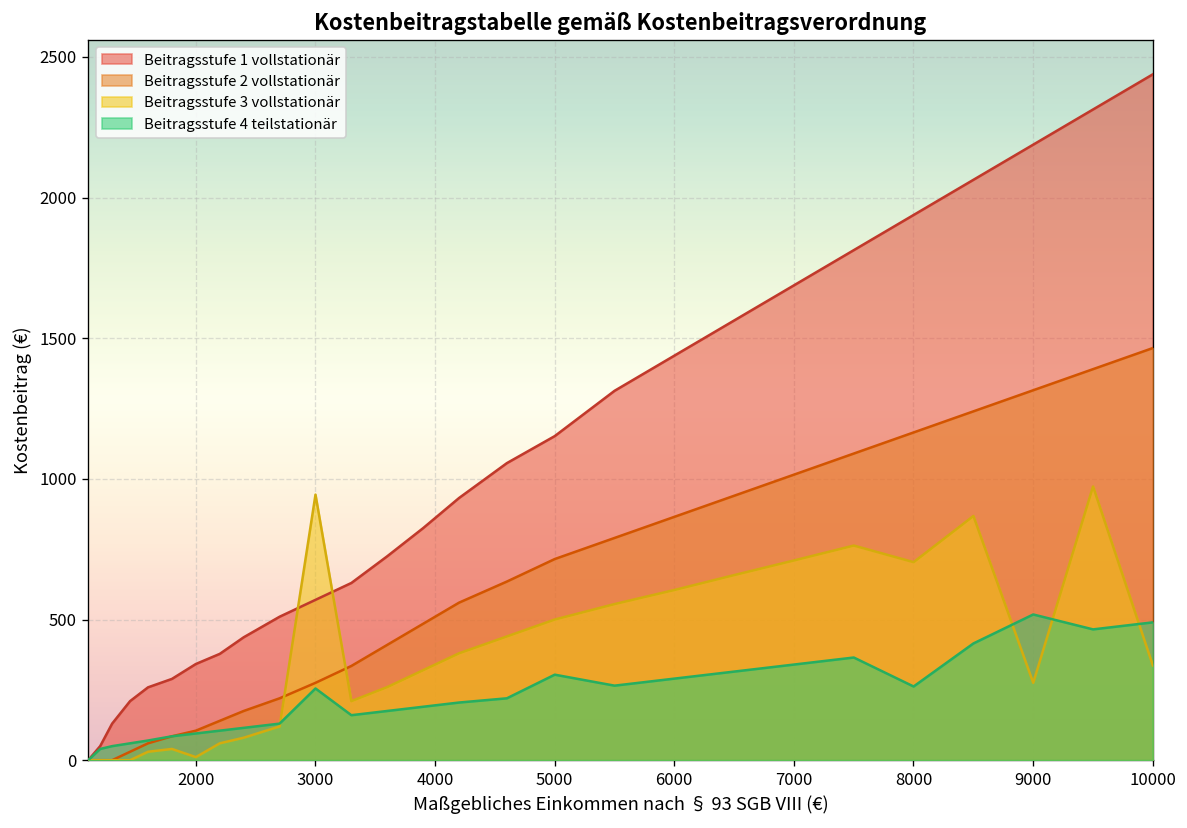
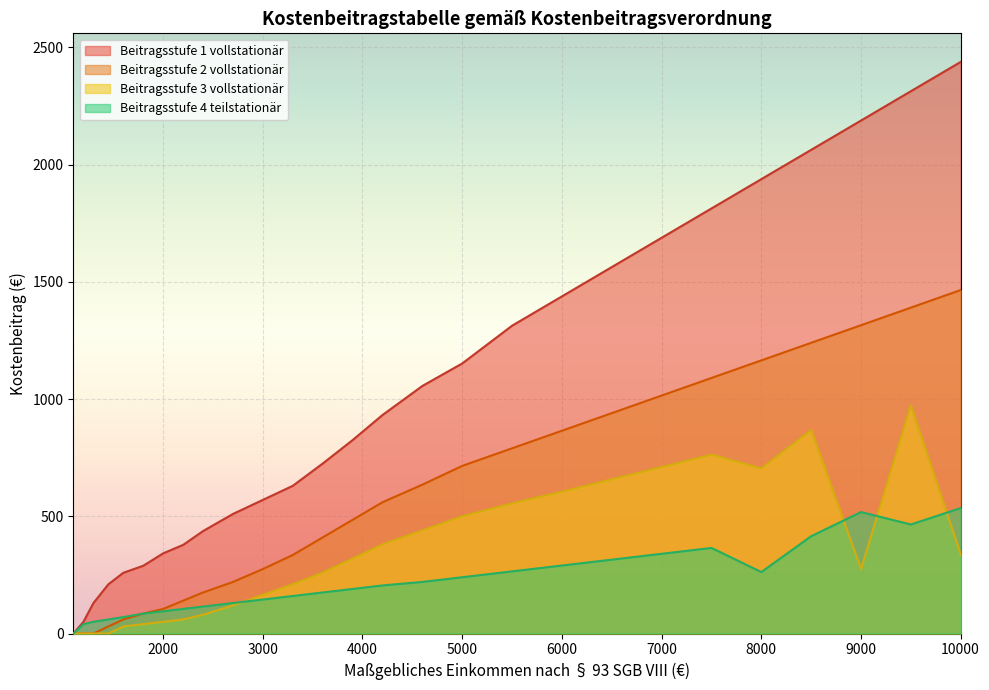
  {
    "Beitragsstufe 3 vollstationär": {
-     "2000": 10,
-     "3000": 940,
+     "2000": 50,
+     "3000": 170,
      "5000": 500,
      "6000": 610,
      "7000": 710,
      "8000": 700,
      "9000": 280,
      "10000": 340
    },
    "Beitragsstufe 4 teilstationär": {
-     "3000": 260,
-     "5000": 300,
+     "3000": 150,
+     "5000": 240,
      "6000": 290,
      "7000": 340,
      "8000": 260,
      "9000": 520,
-     "10000": 490
+     "10000": 540
    }
  }
